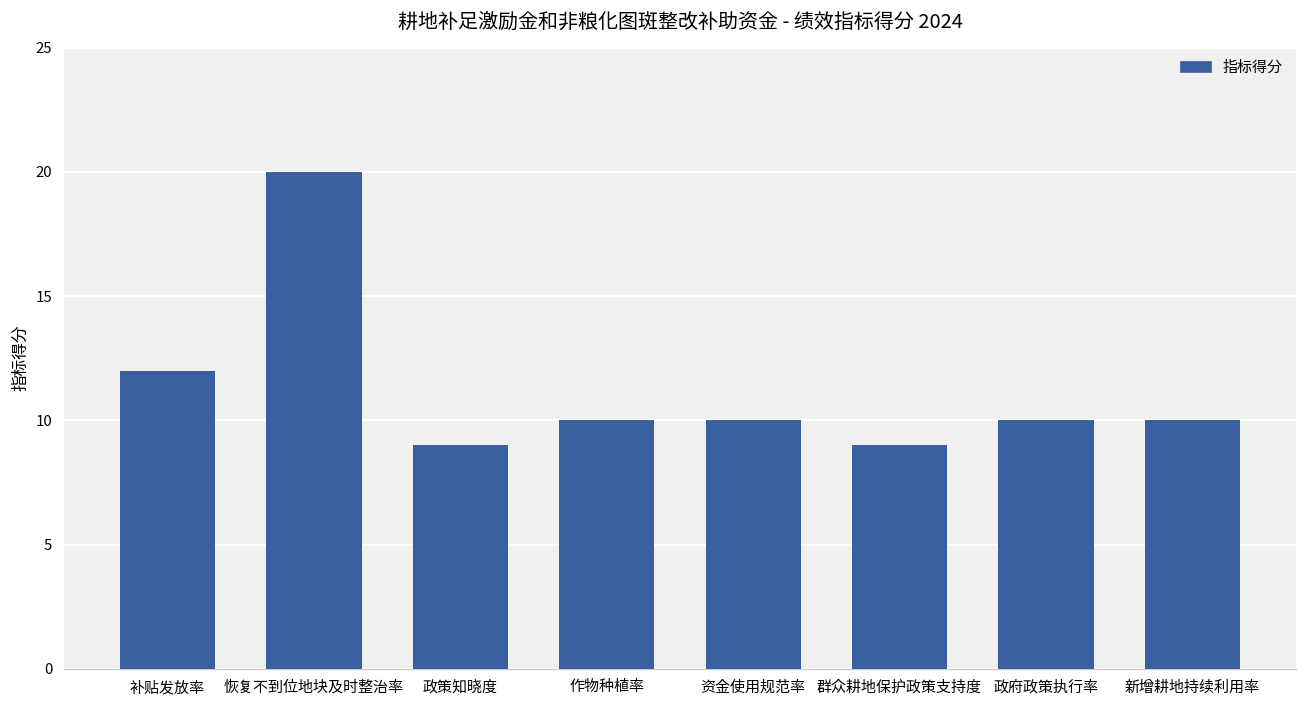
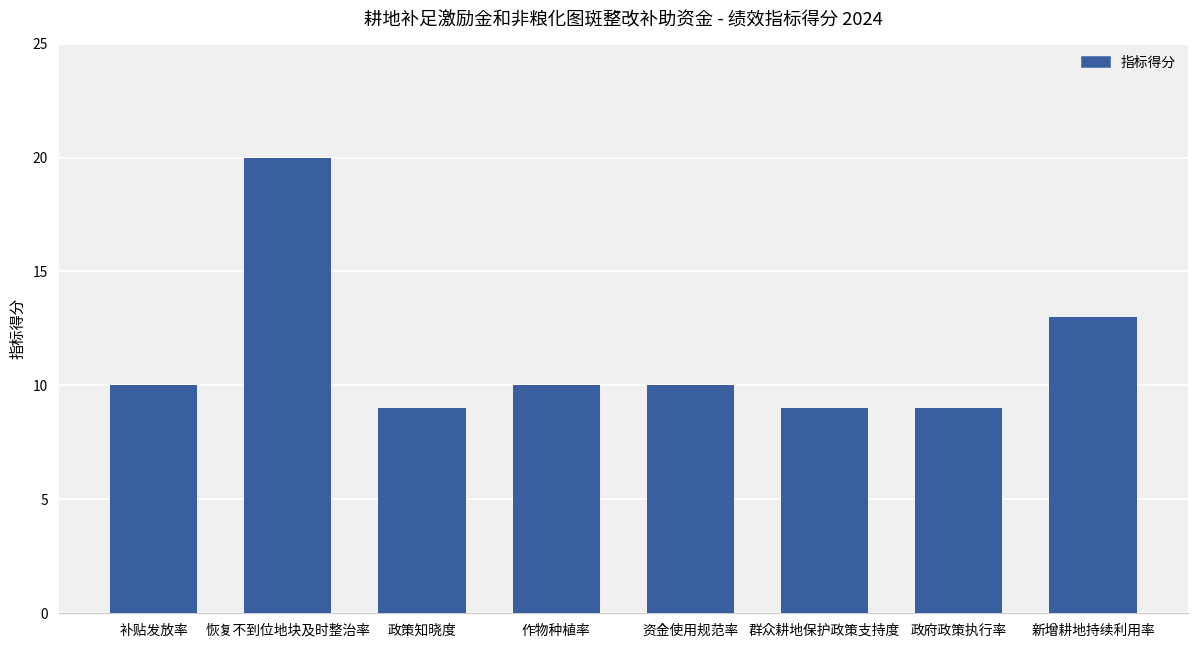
  {
-   "补贴发放率": 12,
+   "补贴发放率": 10,
    "恢复不到位地块及时整治率": 20,
    "政策知晓度": 9,
    "作物种植率": 10,
    "资金使用规范率": 10,
    "群众耕地保护政策支持度": 9,
-   "政府政策执行率": 10,
-   "新增耕地持续利用率": 10
+   "政府政策执行率": 9,
+   "新增耕地持续利用率": 13
  }
